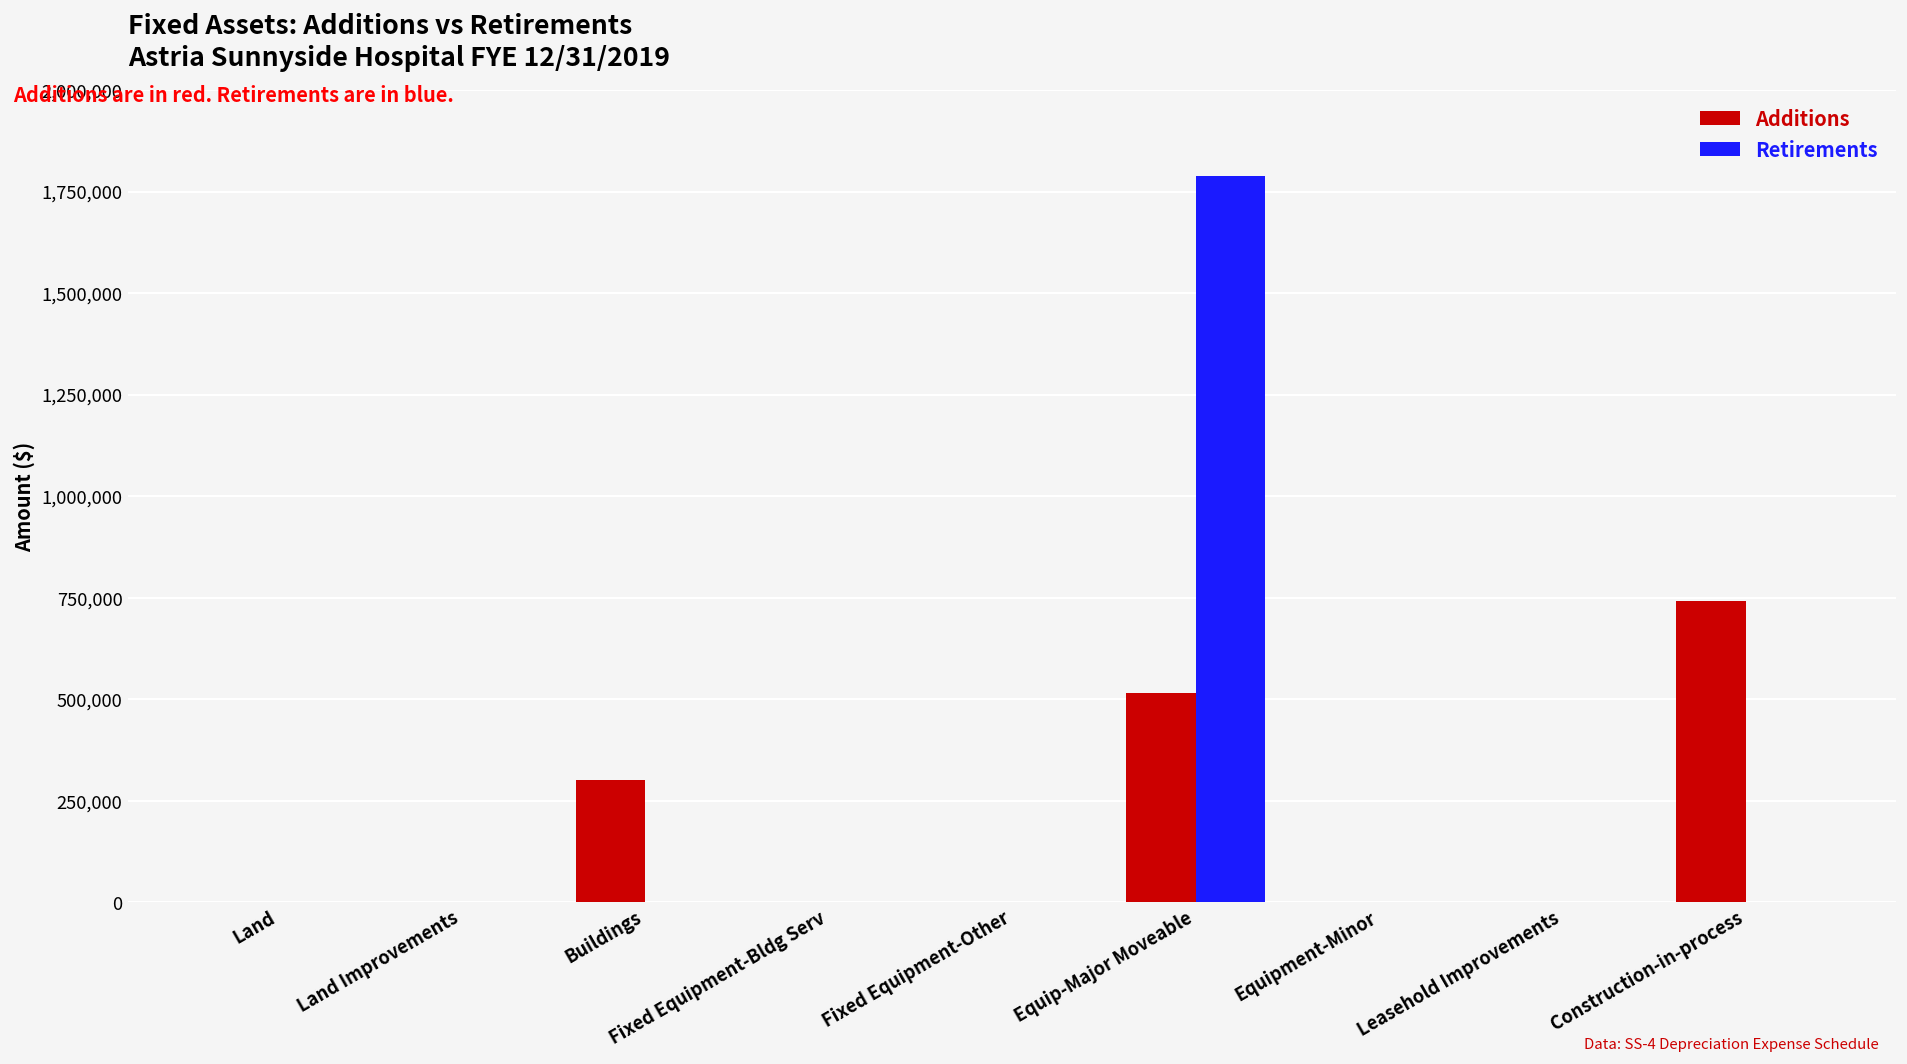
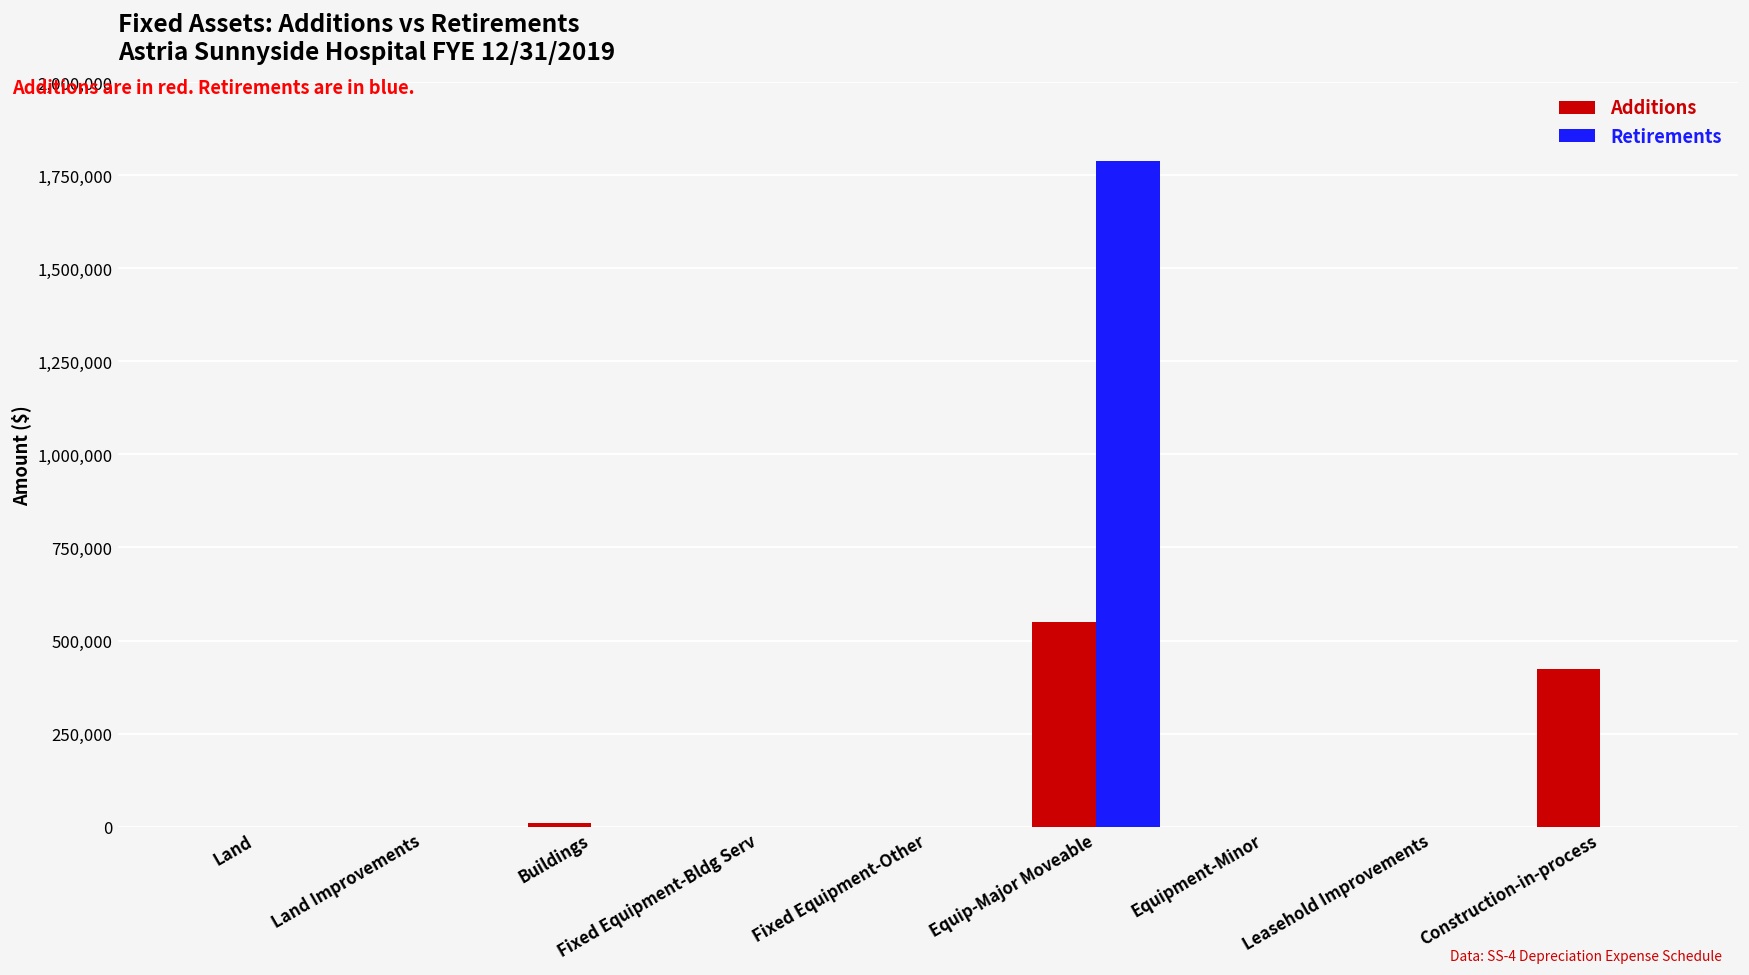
  {
    "Additions": {
      "Land": "0",
      "Land Improvements": "0",
-     "Buildings": "300,000",
+     "Buildings": "10,000",
      "Fixed Equipment-Bldg Serv": "0",
      "Fixed Equipment-Other": "0",
-     "Equip-Major Moveable": "510,000",
+     "Equip-Major Moveable": "550,000",
      "Equipment-Minor": "0",
      "Leasehold Improvements": "0",
-     "Construction-in-process": "740,000"
+     "Construction-in-process": "420,000"
    },
    "Retirements": {
      "Land": "0",
      "Land Improvements": "0",
      "Buildings": "0",
      "Fixed Equipment-Bldg Serv": "0",
      "Fixed Equipment-Other": "0",
      "Equip-Major Moveable": "1,790,000",
      "Equipment-Minor": "0",
      "Leasehold Improvements": "0",
      "Construction-in-process": "0"
    }
  }
